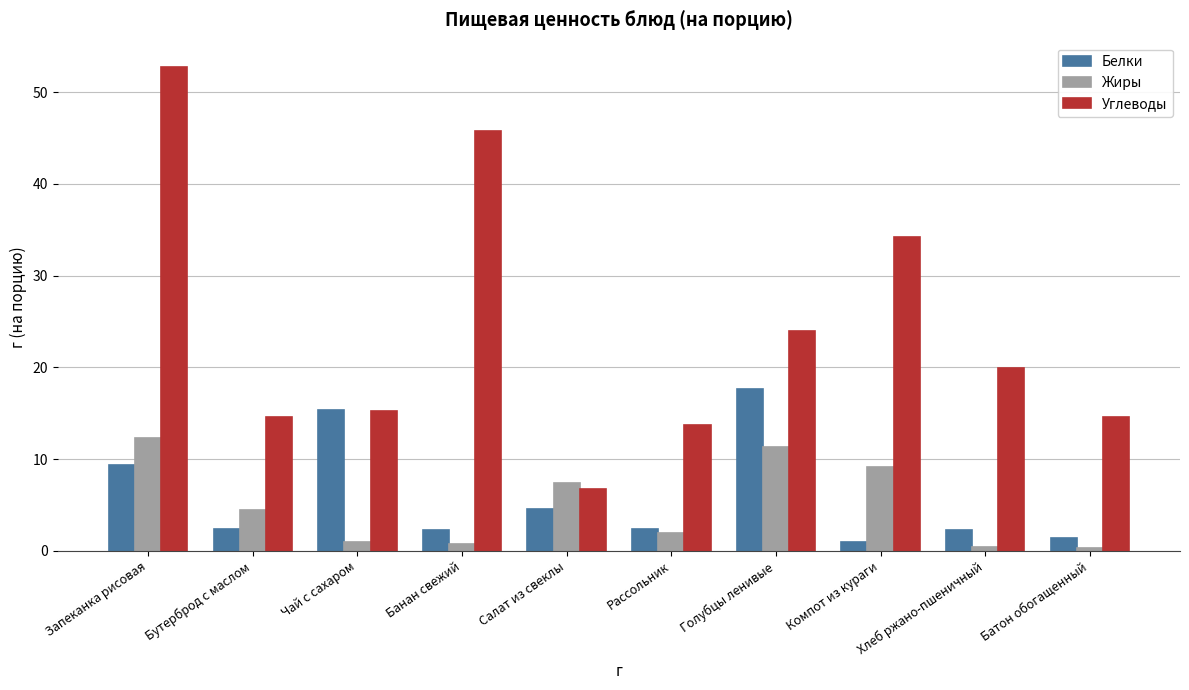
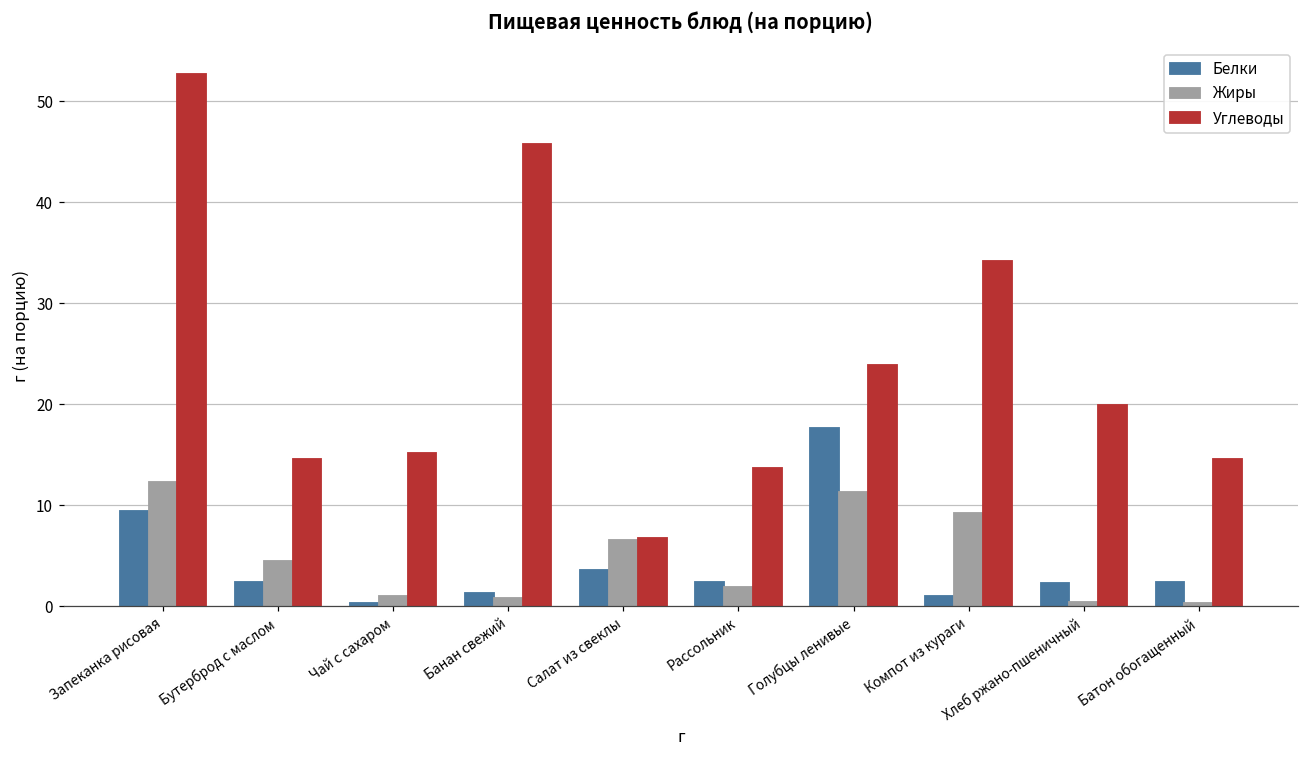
  {
    "Белки": {
      "Запеканка рисовая": 9,
      "Бутерброд с маслом": 2,
-     "Чай с сахаром": 15,
-     "Банан свежий": 2,
-     "Салат из свеклы": 5,
+     "Чай с сахаром": 0,
+     "Банан свежий": 1,
+     "Салат из свеклы": 4,
      "Рассольник": 2,
      "Голубцы ленивые": 18,
      "Компот из кураги": 1,
      "Хлеб ржано-пшеничный": 2,
-     "Батон обогащенный": 1
+     "Батон обогащенный": 2
    },
    "Жиры": {
      "Запеканка рисовая": 12,
      "Бутерброд с маслом": 4,
      "Чай с сахаром": 1,
      "Банан свежий": 1,
-     "Салат из свеклы": 7.4,
+     "Салат из свеклы": 6.5,
      "Рассольник": 2,
      "Голубцы ленивые": 11,
      "Компот из кураги": 9,
      "Хлеб ржано-пшеничный": 0,
      "Батон обогащенный": 0
    },
    "Углеводы": {
      "Запеканка рисовая": 53,
      "Бутерброд с маслом": 15,
      "Чай с сахаром": 15,
      "Банан свежий": 46,
      "Салат из свеклы": 7,
      "Рассольник": 14,
      "Голубцы ленивые": 24,
      "Компот из кураги": 34,
      "Хлеб ржано-пшеничный": 20,
      "Батон обогащенный": 15
    }
  }
